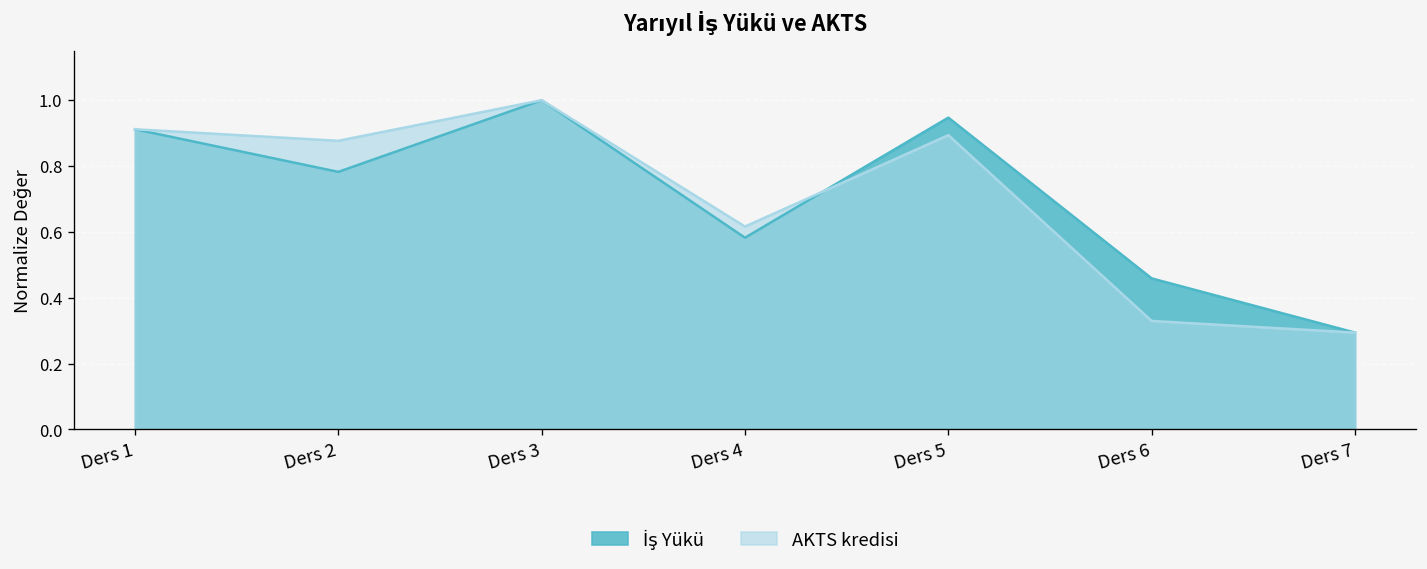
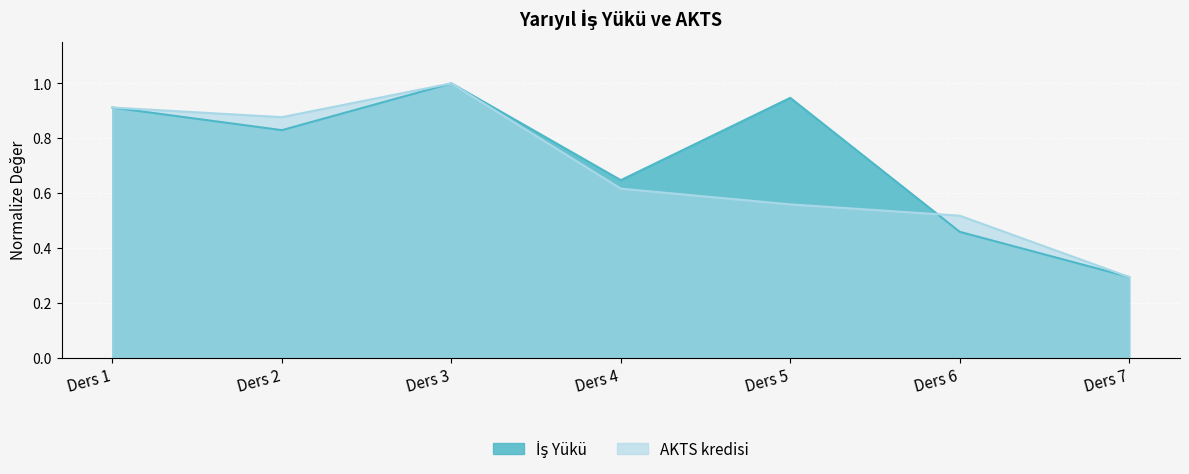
  {
    "İş Yükü": {
-     "Ders 2": 0.78,
-     "Ders 4": 0.58,
+     "Ders 2": 0.83,
+     "Ders 4": 0.65,
      "Ders 5": 0.95,
      "Ders 6": 0.46
    },
    "AKTS kredisi": {
      "Ders 2": 0.88,
      "Ders 4": 0.62,
-     "Ders 5": 0.89,
-     "Ders 6": 0.33
+     "Ders 5": 0.56,
+     "Ders 6": 0.52
    }
  }
